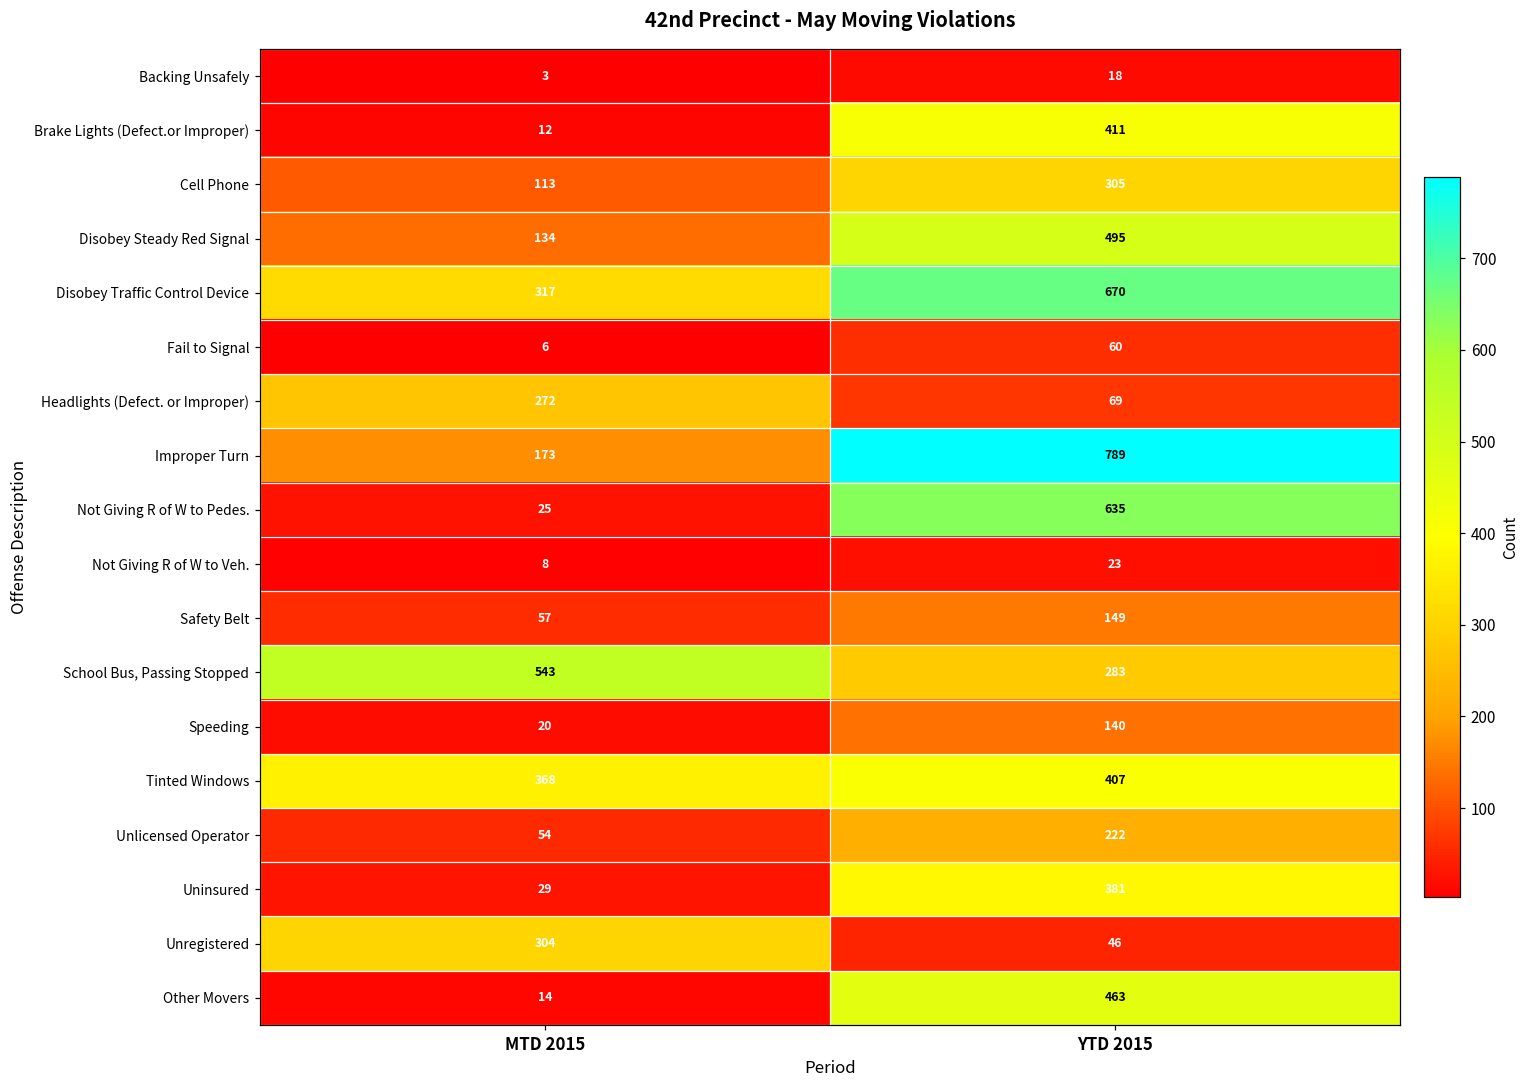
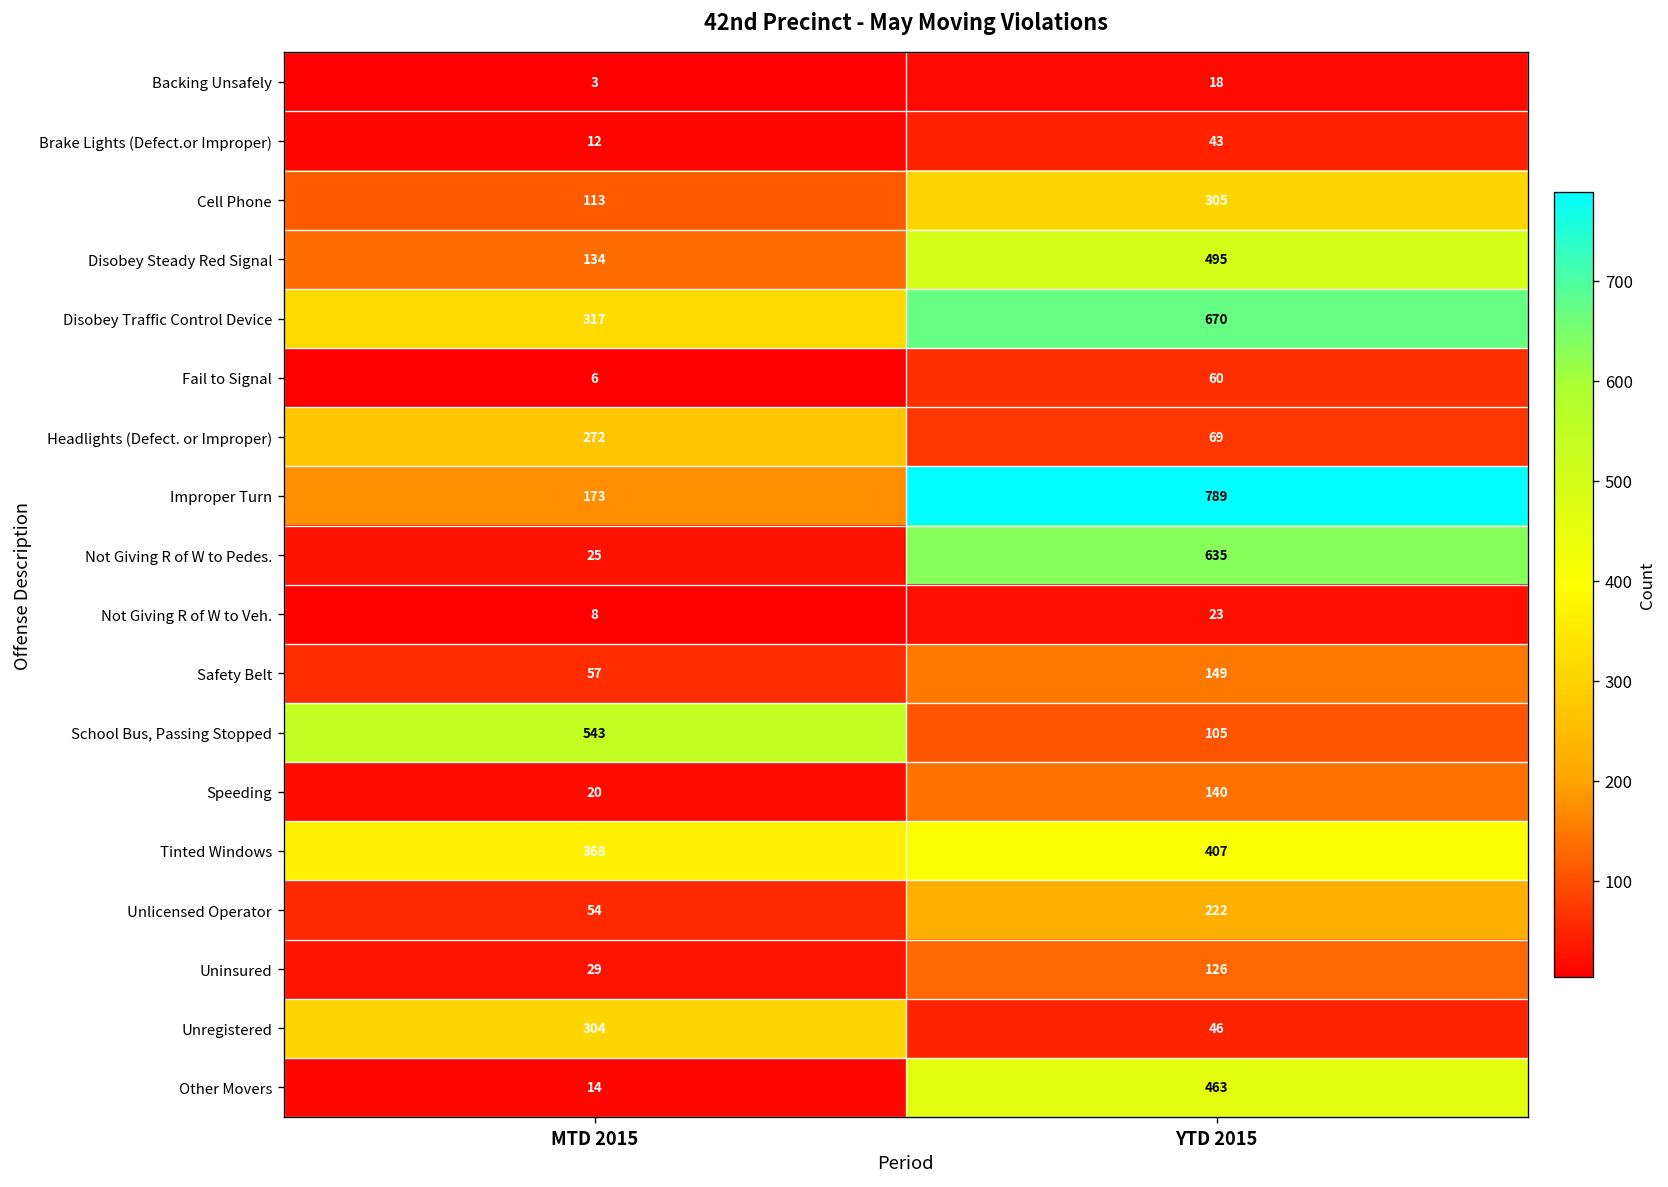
  {
    "Backing Unsafely": {
      "MTD 2015": 3,
      "YTD 2015": 18
    },
    "Brake Lights (Defect.or Improper)": {
      "MTD 2015": 12,
-     "YTD 2015": 411
+     "YTD 2015": 43
    },
    "Cell Phone": {
      "MTD 2015": 113,
      "YTD 2015": 305
    },
    "Disobey Steady Red Signal": {
      "MTD 2015": 134,
      "YTD 2015": 495
    },
    "Disobey Traffic Control Device": {
      "MTD 2015": 317,
      "YTD 2015": 670
    },
    "Fail to Signal": {
      "MTD 2015": 6,
      "YTD 2015": 60
    },
    "Headlights (Defect. or Improper)": {
      "MTD 2015": 272,
      "YTD 2015": 69
    },
    "Improper Turn": {
      "MTD 2015": 173,
      "YTD 2015": 789
    },
    "Not Giving R of W to Pedes.": {
      "MTD 2015": 25,
      "YTD 2015": 635
    },
    "Not Giving R of W to Veh.": {
      "MTD 2015": 8,
      "YTD 2015": 23
    },
    "Safety Belt": {
      "MTD 2015": 57,
      "YTD 2015": 149
    },
    "School Bus, Passing Stopped": {
      "MTD 2015": 543,
-     "YTD 2015": 283
+     "YTD 2015": 105
    },
    "Speeding": {
      "MTD 2015": 20,
      "YTD 2015": 140
    },
    "Tinted Windows": {
      "MTD 2015": 368,
      "YTD 2015": 407
    },
    "Unlicensed Operator": {
      "MTD 2015": 54,
      "YTD 2015": 222
    },
    "Uninsured": {
      "MTD 2015": 29,
-     "YTD 2015": 381
+     "YTD 2015": 126
    },
    "Unregistered": {
      "MTD 2015": 304,
      "YTD 2015": 46
    },
    "Other Movers": {
      "MTD 2015": 14,
      "YTD 2015": 463
    }
  }
